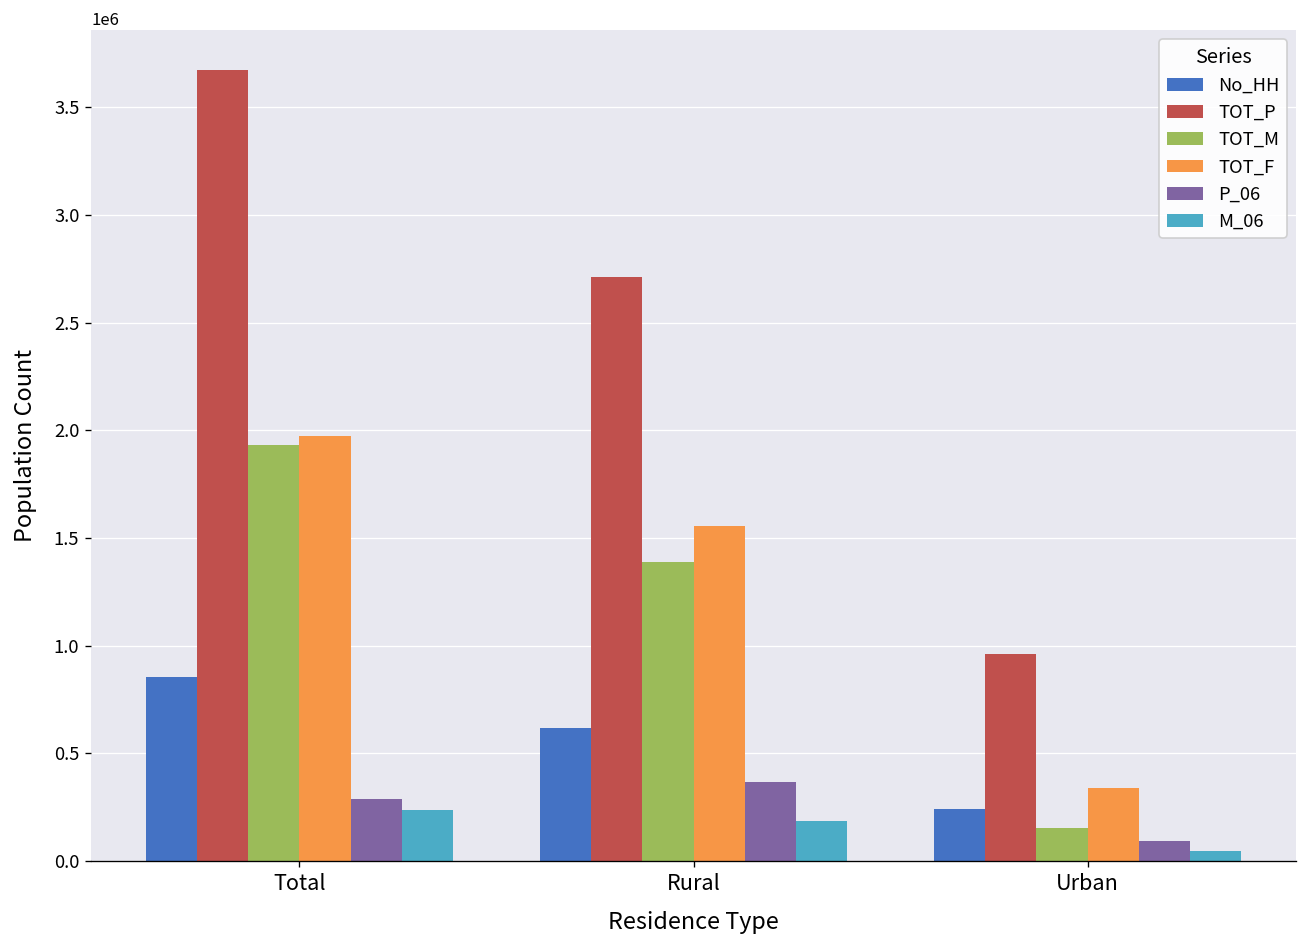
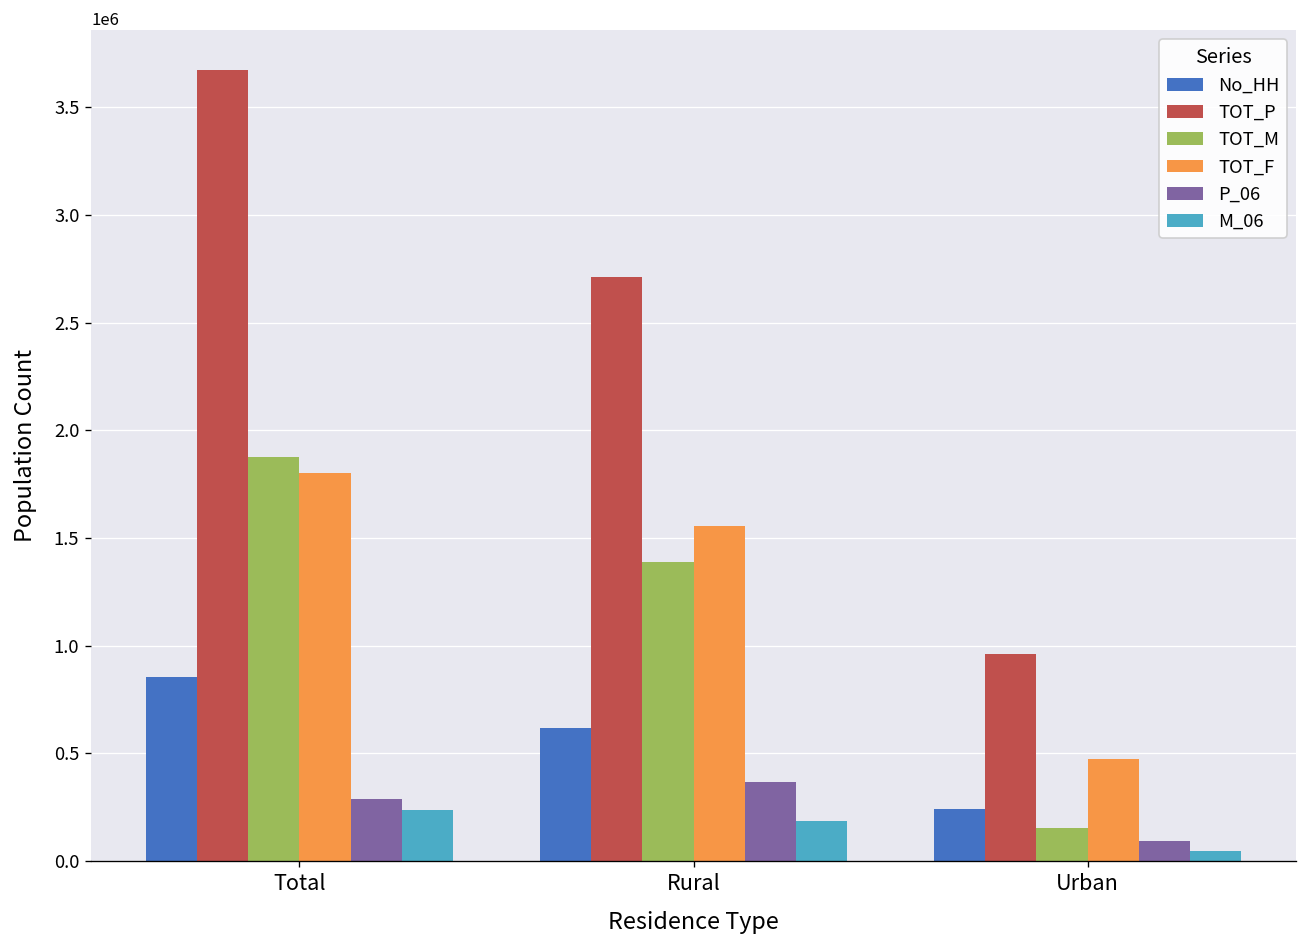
  {
    "TOT_P": {
      "Total": 3670000,
      "Rural": 2710000,
      "Urban": 960000
    },
    "TOT_M": {
-     "Total": 1930000,
+     "Total": 1870000,
      "Rural": 1390000,
      "Urban": 150000
    },
    "TOT_F": {
-     "Total": 1970000,
+     "Total": 1800000,
      "Rural": 1550000,
-     "Urban": 340000
+     "Urban": 470000
    },
    "P_06": {
      "Total": 290000,
      "Rural": 370000,
      "Urban": 90000
    }
  }
